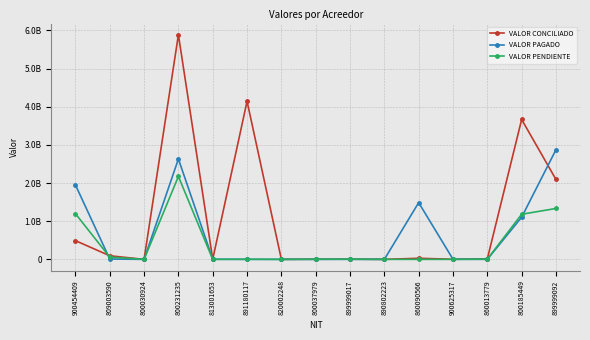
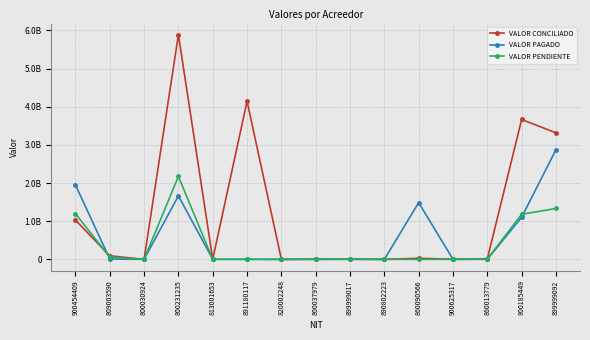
  {
    "VALOR CONCILIADO": {
-     "900454409": 500000000,
+     "900454409": 1000000000,
      "800231235": 5900000000,
      "891180117": 4100000000,
      "800185449": 3700000000,
-     "899999092": 2100000000
+     "899999092": 3300000000
    },
    "VALOR PAGADO": {
      "900454409": 2000000000,
-     "800231235": 2600000000,
+     "800231235": 1700000000,
      "860090566": 1500000000,
      "800185449": 1100000000,
      "899999092": 2900000000
    },
    "VALOR PENDIENTE": {
      "900454409": 1200000000,
      "800231235": 2200000000,
      "800185449": 1200000000,
      "899999092": 1300000000
    }
  }
